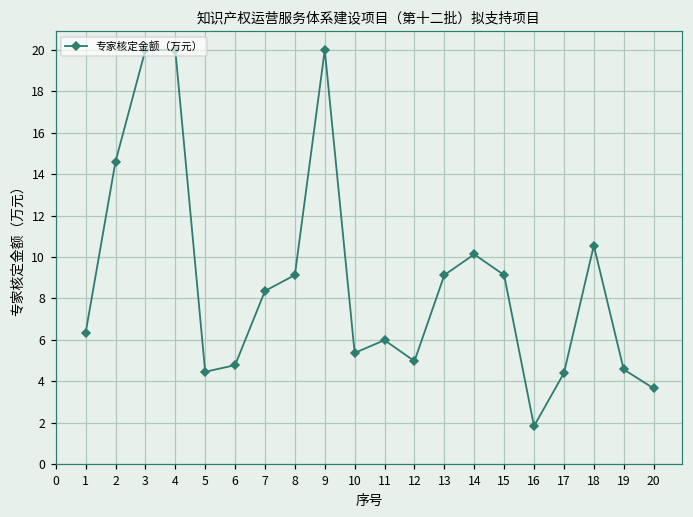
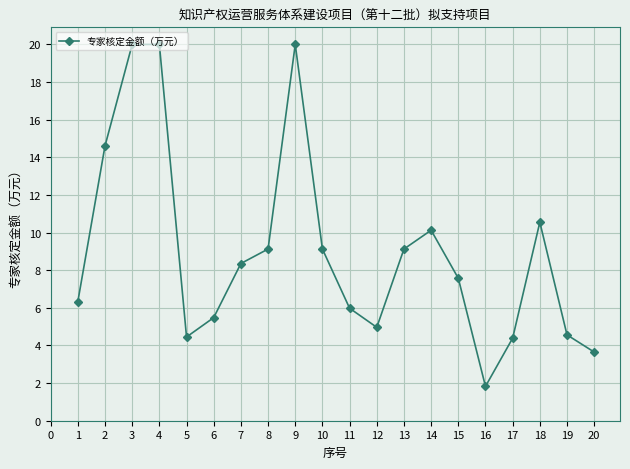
  {
    "1": 6.3,
    "2": 14.6,
    "5": 4.5,
-   "6": 4.8,
+   "6": 5.5,
    "7": 8.4,
    "8": 9.1,
    "9": 20.0,
-   "10": 5.4,
+   "10": 9.1,
    "11": 6.0,
    "12": 5.0,
    "13": 9.1,
    "14": 10.1,
-   "15": 9.1,
+   "15": 7.6,
    "16": 1.8,
    "17": 4.4,
    "18": 10.6,
    "19": 4.6,
    "20": 3.7
  }
